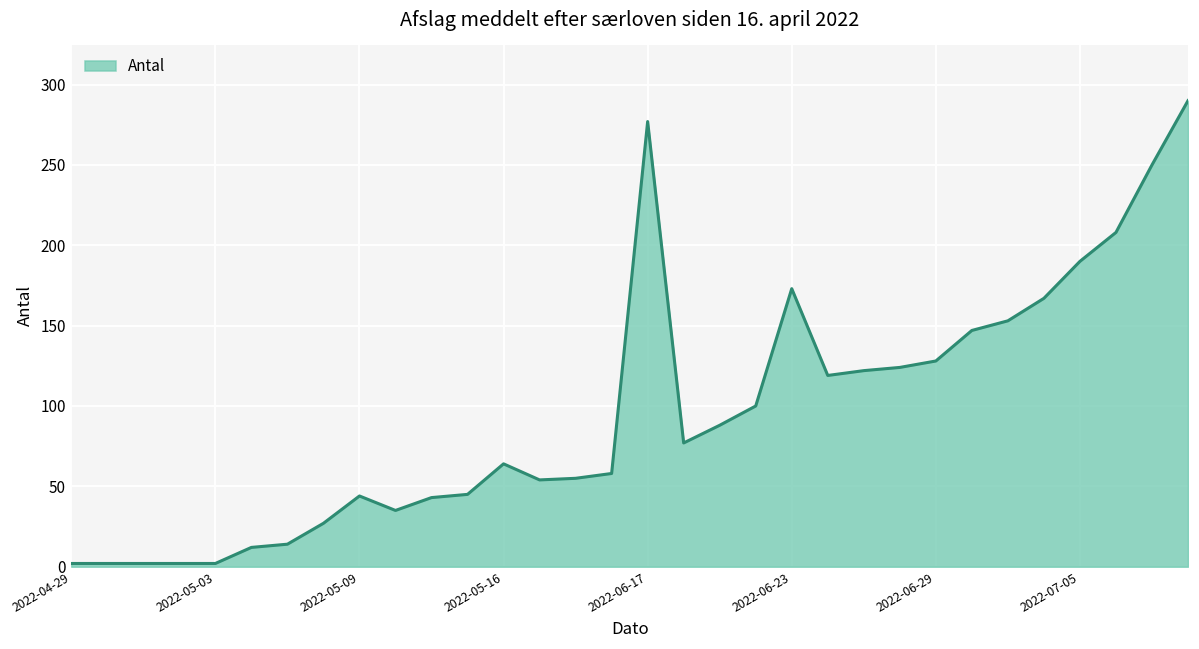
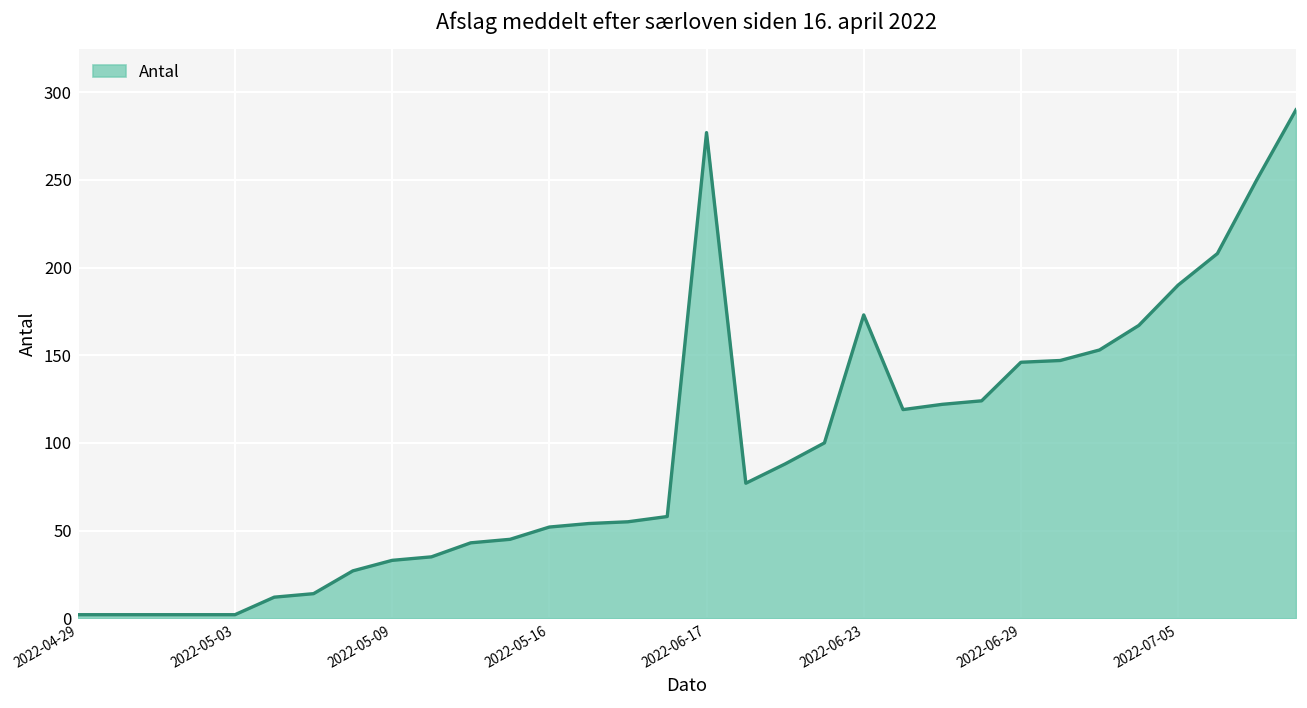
  {
    "2022-04-29": 2,
    "2022-05-03": 2,
-   "2022-05-09": 44,
-   "2022-05-16": 64,
+   "2022-05-09": 33,
+   "2022-05-16": 52,
    "2022-06-17": 277,
    "2022-06-23": 173,
-   "2022-06-29": 128,
+   "2022-06-29": 146,
    "2022-07-05": 190
  }
